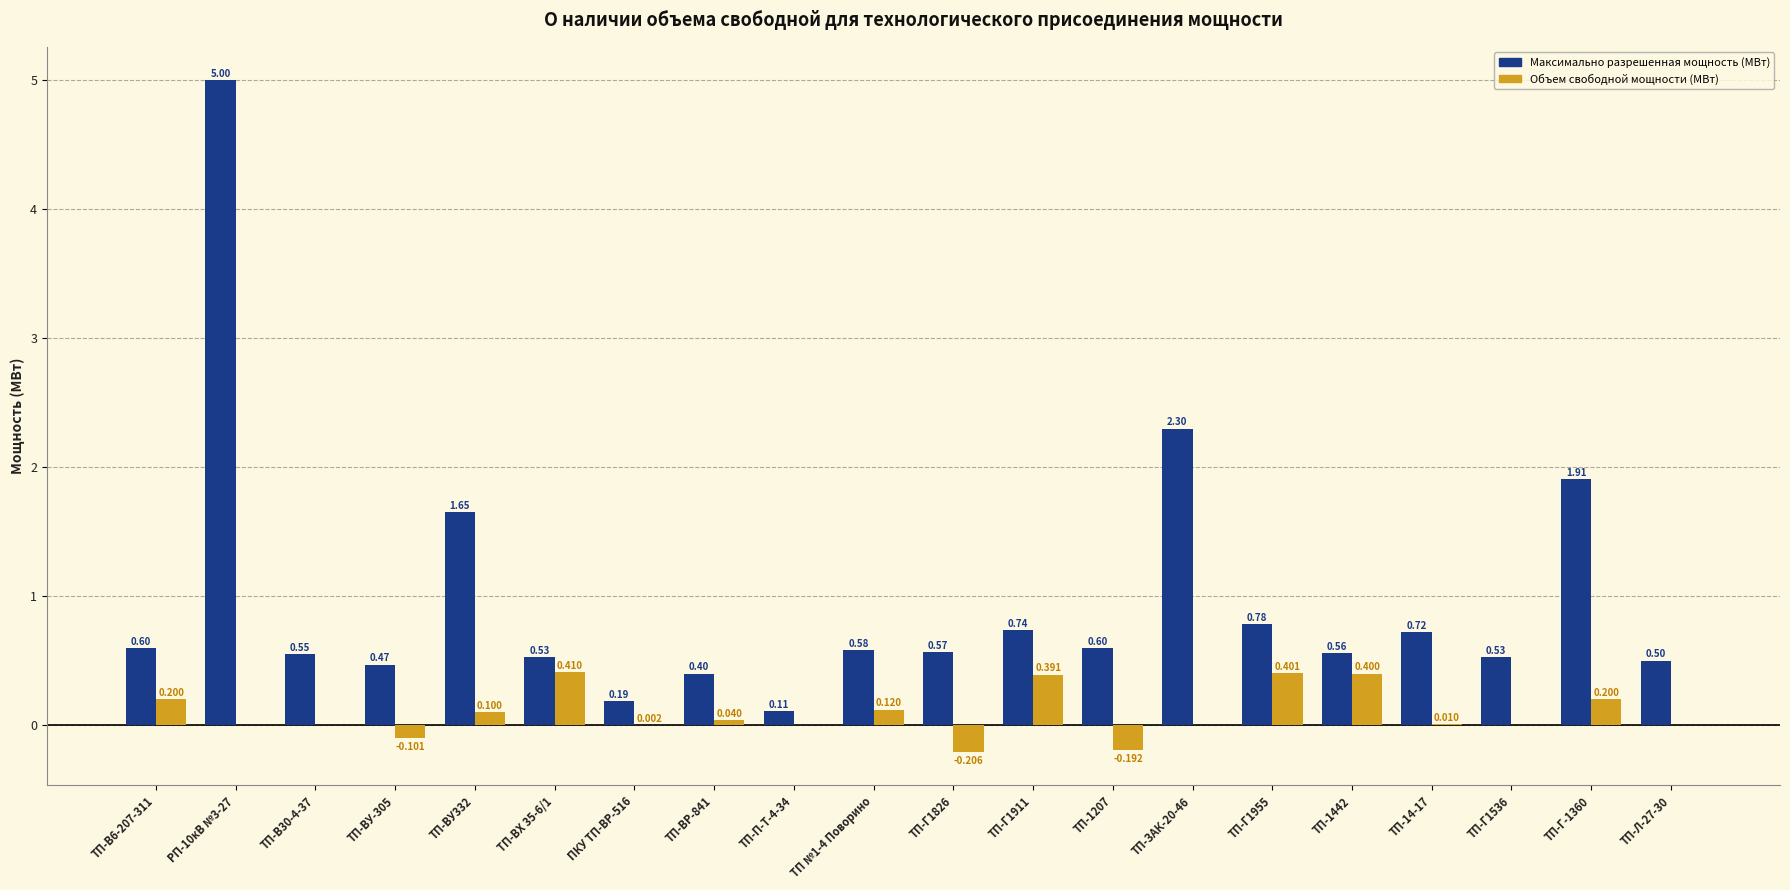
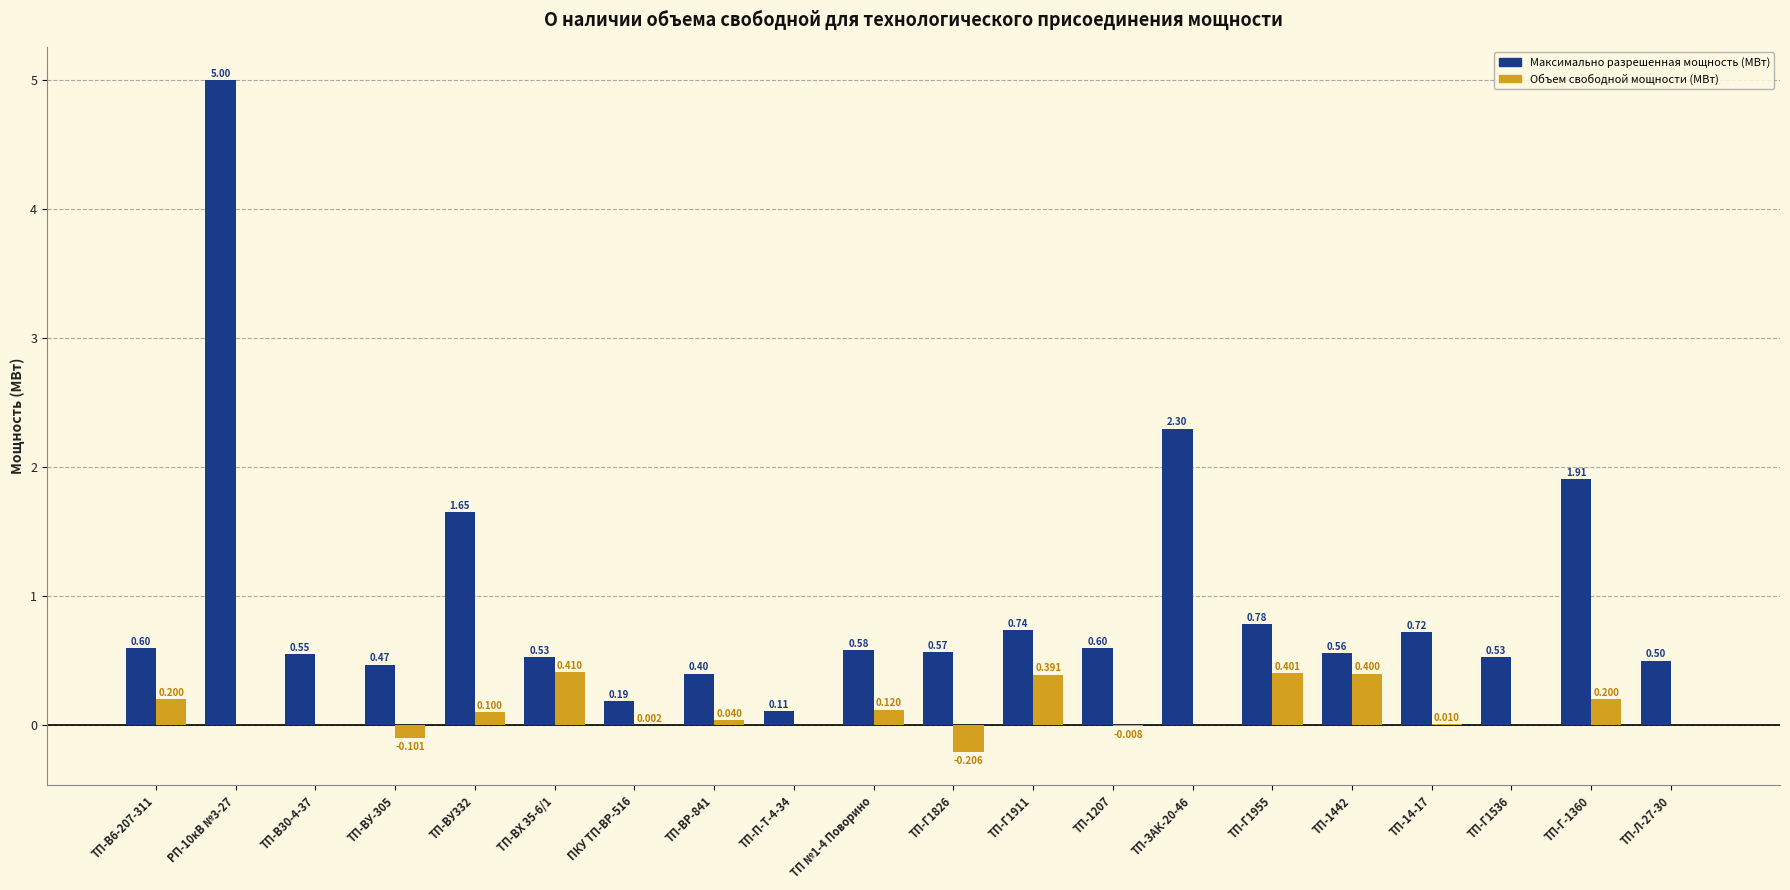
  {
    "Максимально разрешенная мощность (МВт)": {
      "ТП-В6-207-311": 0.60,
      "РП-10кВ №3-27": 5.00,
      "ТП-В30-4-37": 0.55,
      "ТП-ВУ-305": 0.47,
      "ТП-ВУ332": 1.65,
      "ТП-ВХ 35-6/1": 0.53,
      "ПКУ ТП-ВР-516": 0.19,
      "ТП-ВР-841": 0.40,
      "ТП-П-Т-4-34": 0.11,
      "ТП №1-4 Поворино": 0.58,
      "ТП-Г1826": 0.57,
      "ТП-Г1911": 0.74,
      "ТП-1207": 0.60,
      "ТП-ЗАК-20-46": 2.30,
      "ТП-Г1955": 0.78,
      "ТП-1442": 0.56,
      "ТП-14-17": 0.72,
      "ТП-Г1536": 0.53,
      "ТП-Г-1360": 1.91,
      "ТП-Л-27-30": 0.50
    },
    "Объем свободной мощности (МВт)": {
      "ТП-В6-207-311": 0.200,
      "ТП-ВУ-305": -0.101,
      "ТП-ВУ332": 0.100,
      "ТП-ВХ 35-6/1": 0.410,
      "ПКУ ТП-ВР-516": 0.002,
      "ТП-ВР-841": 0.040,
      "ТП №1-4 Поворино": 0.120,
      "ТП-Г1826": -0.206,
      "ТП-Г1911": 0.391,
-     "ТП-1207": -0.192,
+     "ТП-1207": -0.008,
      "ТП-Г1955": 0.401,
      "ТП-1442": 0.400,
      "ТП-14-17": 0.010,
      "ТП-Г-1360": 0.200
    }
  }
